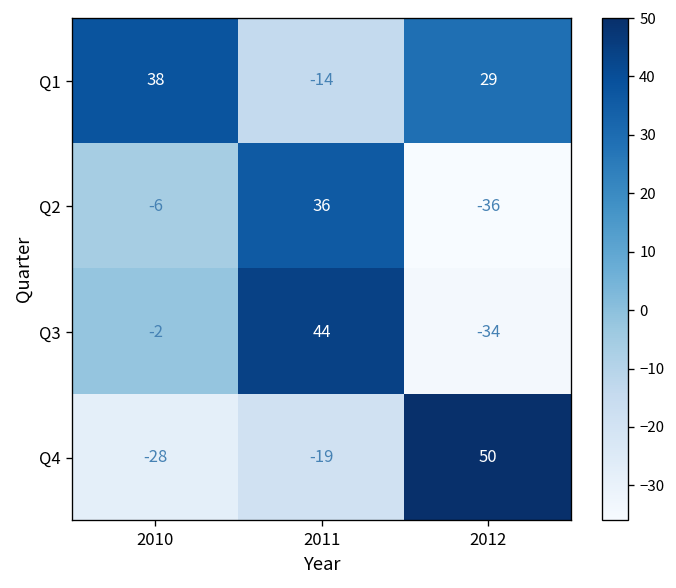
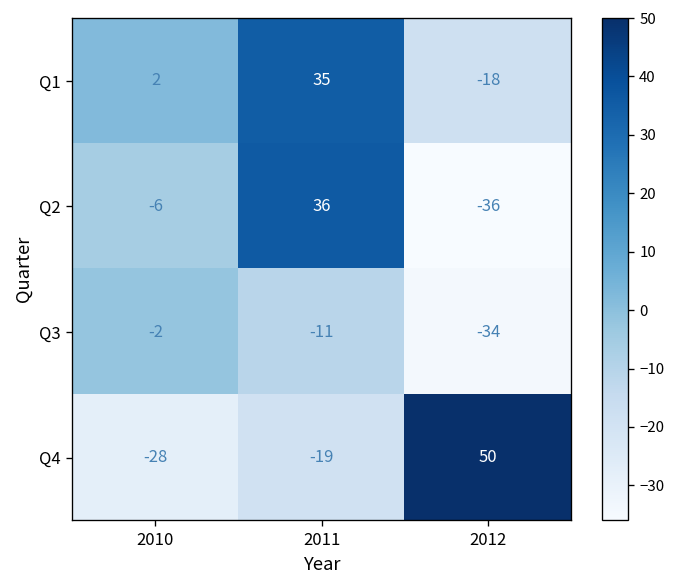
  {
    "Q1": {
-     "2010": 38,
-     "2011": -14,
-     "2012": 29
+     "2010": 2,
+     "2011": 35,
+     "2012": -18
    },
    "Q2": {
      "2010": -6,
      "2011": 36,
      "2012": -36
    },
    "Q3": {
      "2010": -2,
-     "2011": 44,
+     "2011": -11,
      "2012": -34
    },
    "Q4": {
      "2010": -28,
      "2011": -19,
      "2012": 50
    }
  }
